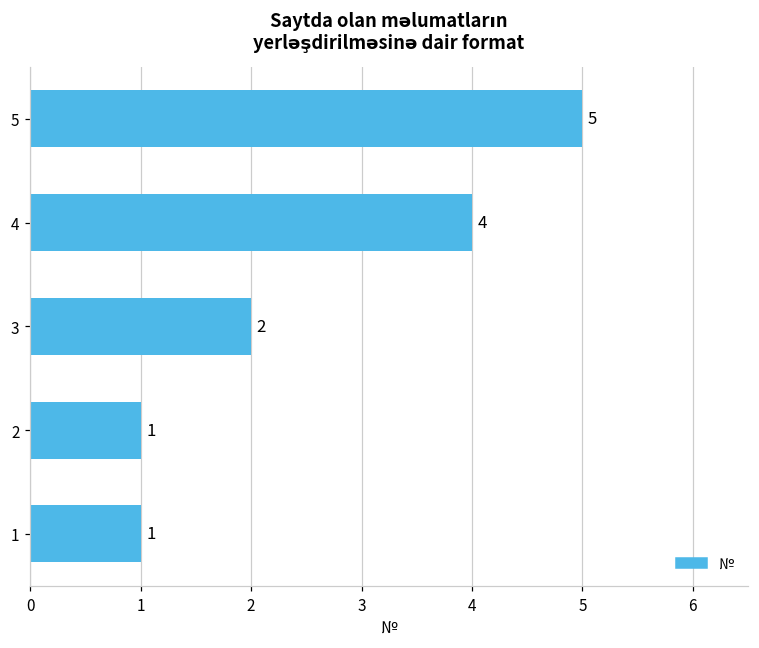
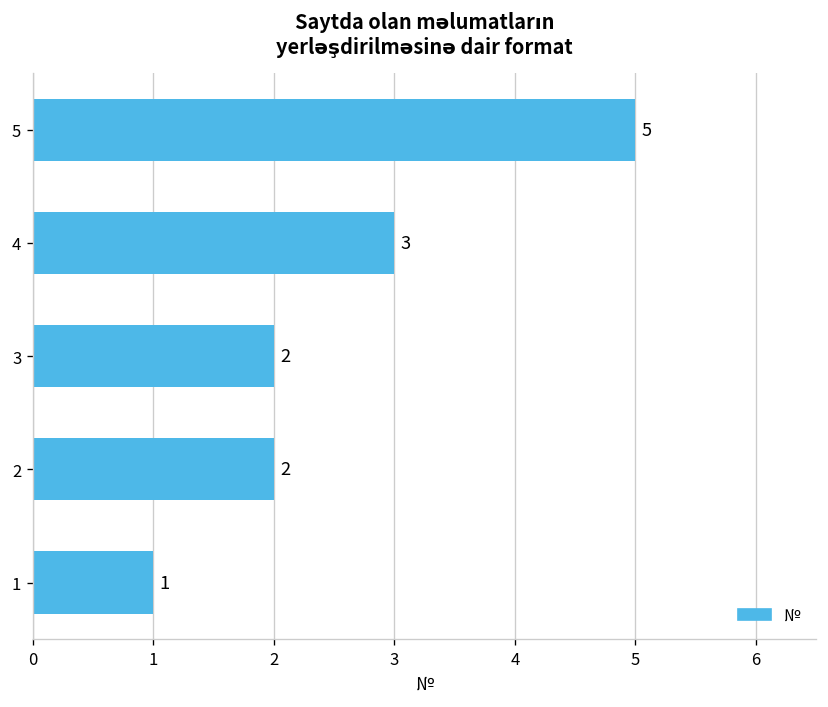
  {
    "5": 5,
-   "4": 4,
+   "4": 3,
    "3": 2,
-   "2": 1,
+   "2": 2,
    "1": 1
  }
